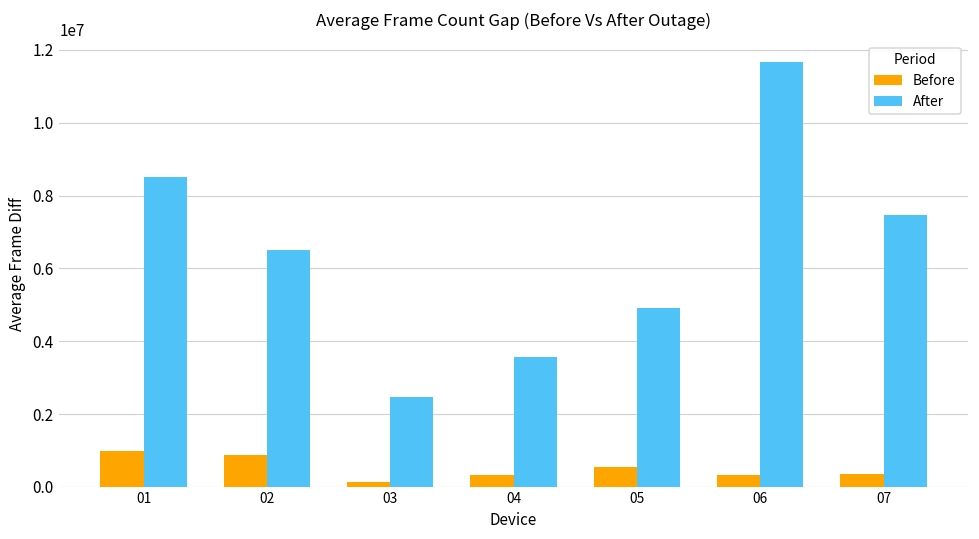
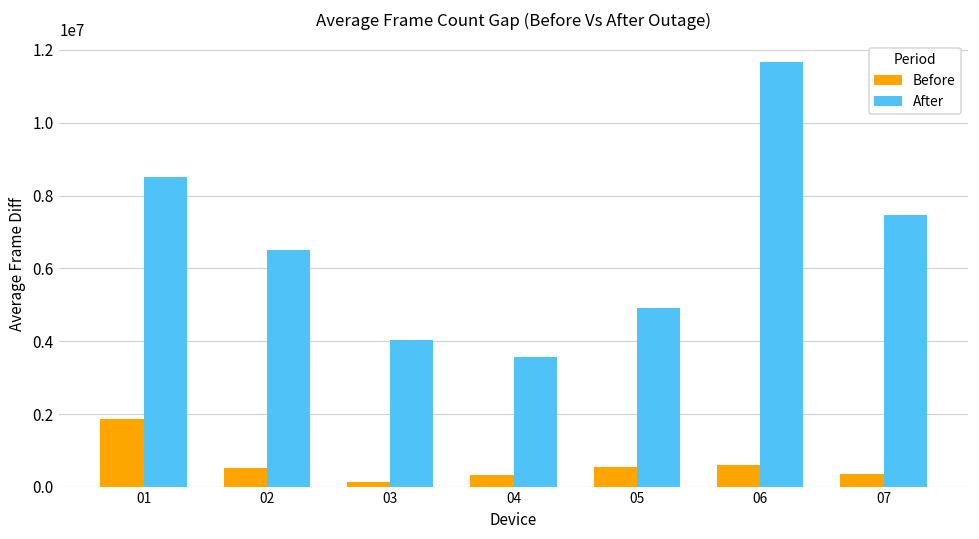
  {
    "Before": {
-     "01": 1000000,
-     "02": 900000,
+     "01": 1900000,
+     "02": 500000,
      "03": 100000,
      "04": 300000,
      "05": 500000,
-     "06": 300000,
+     "06": 600000,
      "07": 300000
    },
    "After": {
      "01": 8500000,
      "02": 6500000,
-     "03": 2500000,
+     "03": 4000000,
      "04": 3600000,
      "05": 4900000,
      "06": 11700000,
      "07": 7500000
    }
  }
